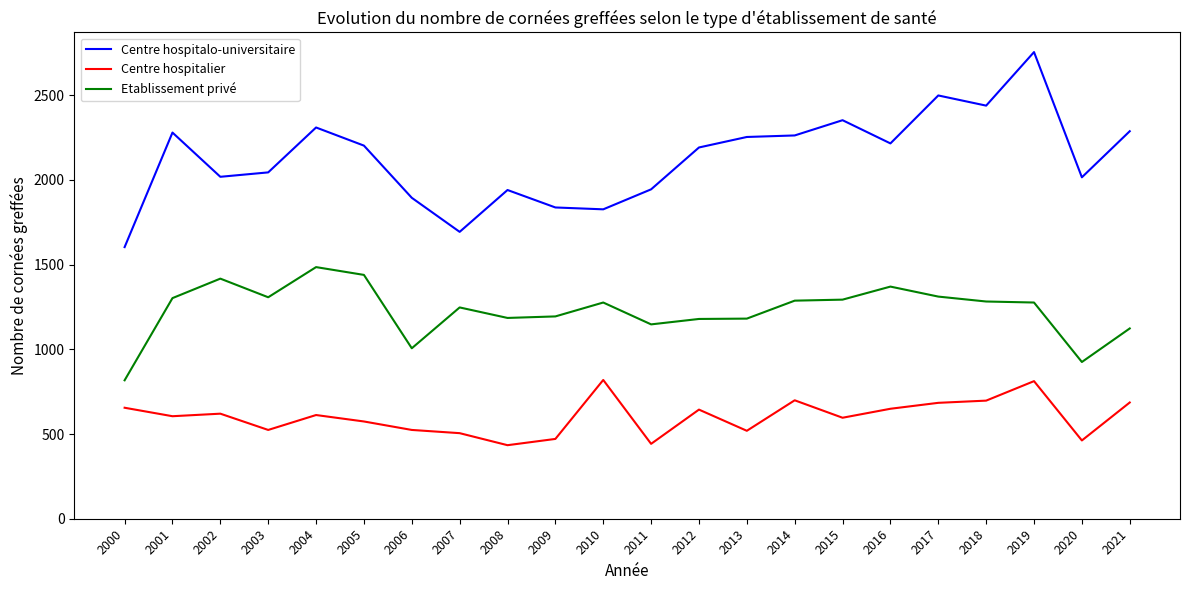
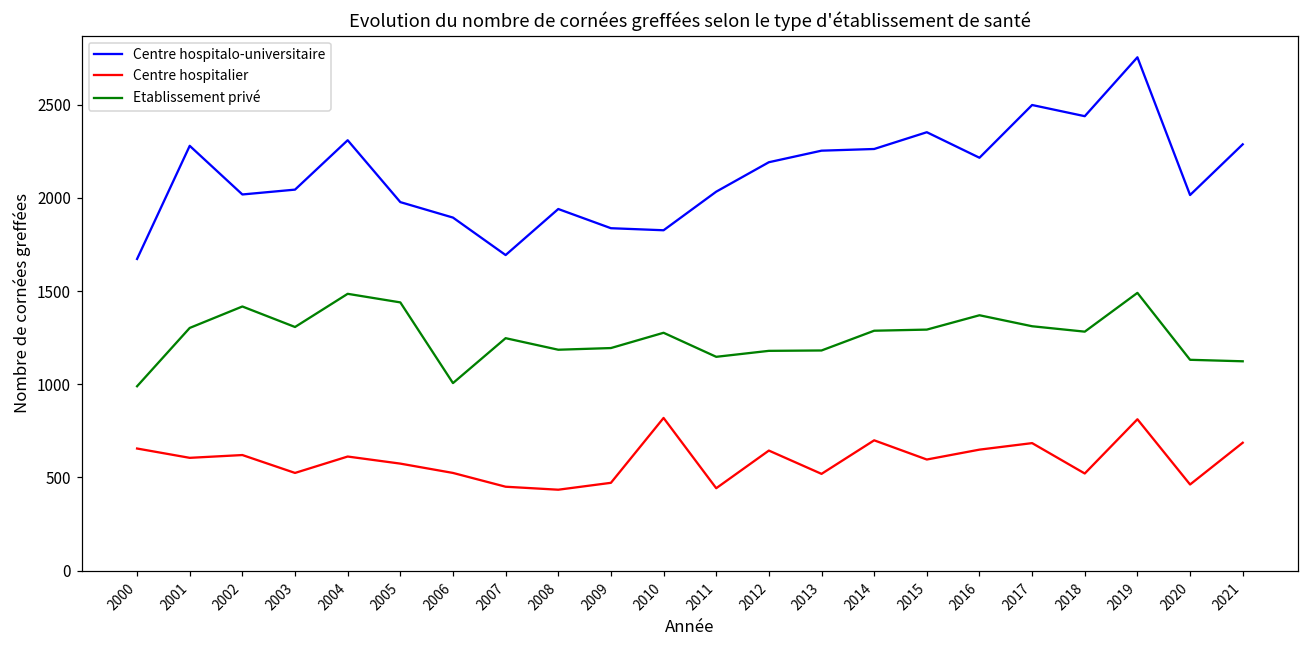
  {
    "Centre hospitalo-universitaire": {
-     "2000": 1600,
+     "2000": 1670,
      "2001": 2280,
      "2002": 2020,
      "2003": 2040,
      "2004": 2310,
-     "2005": 2200,
+     "2005": 1980,
      "2006": 1890,
      "2007": 1690,
      "2008": 1940,
      "2009": 1840,
      "2010": 1830,
-     "2011": 1940,
+     "2011": 2030,
      "2012": 2190,
      "2013": 2250,
      "2014": 2260,
      "2015": 2350,
      "2016": 2220,
      "2017": 2500,
      "2018": 2440,
      "2019": 2750,
      "2020": 2020,
      "2021": 2290
    },
    "Centre hospitalier": {
      "2000": 660,
      "2001": 610,
      "2002": 620,
      "2003": 520,
      "2004": 610,
      "2005": 570,
      "2006": 520,
-     "2007": 510,
+     "2007": 450,
      "2008": 430,
      "2009": 470,
      "2010": 820,
      "2011": 440,
      "2012": 640,
      "2013": 520,
      "2014": 700,
      "2015": 600,
      "2016": 650,
      "2017": 680,
-     "2018": 700,
+     "2018": 520,
      "2019": 810,
      "2020": 460,
      "2021": 690
    },
    "Etablissement privé": {
-     "2000": 820,
+     "2000": 990,
      "2001": 1300,
      "2002": 1420,
      "2003": 1310,
      "2004": 1490,
      "2005": 1440,
      "2006": 1010,
      "2007": 1250,
      "2008": 1190,
      "2009": 1190,
      "2010": 1280,
      "2011": 1150,
      "2012": 1180,
      "2013": 1180,
      "2014": 1290,
      "2015": 1290,
      "2016": 1370,
      "2017": 1310,
      "2018": 1280,
-     "2019": 1280,
-     "2020": 930,
+     "2019": 1490,
+     "2020": 1130,
      "2021": 1120
    }
  }
